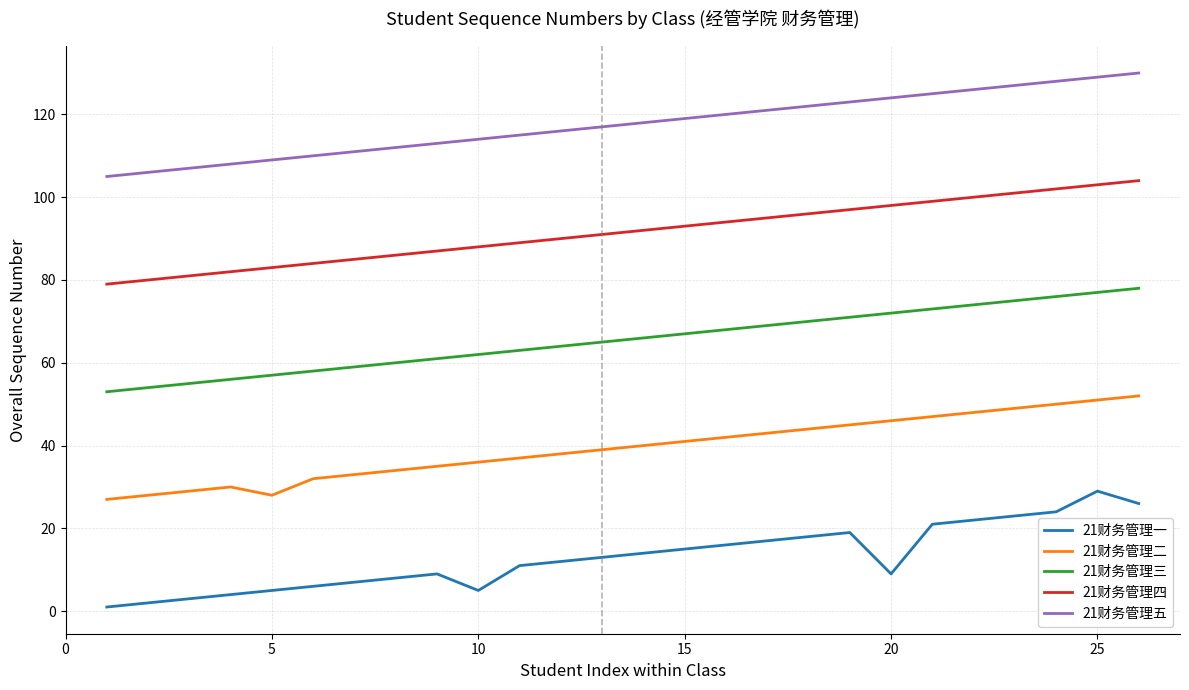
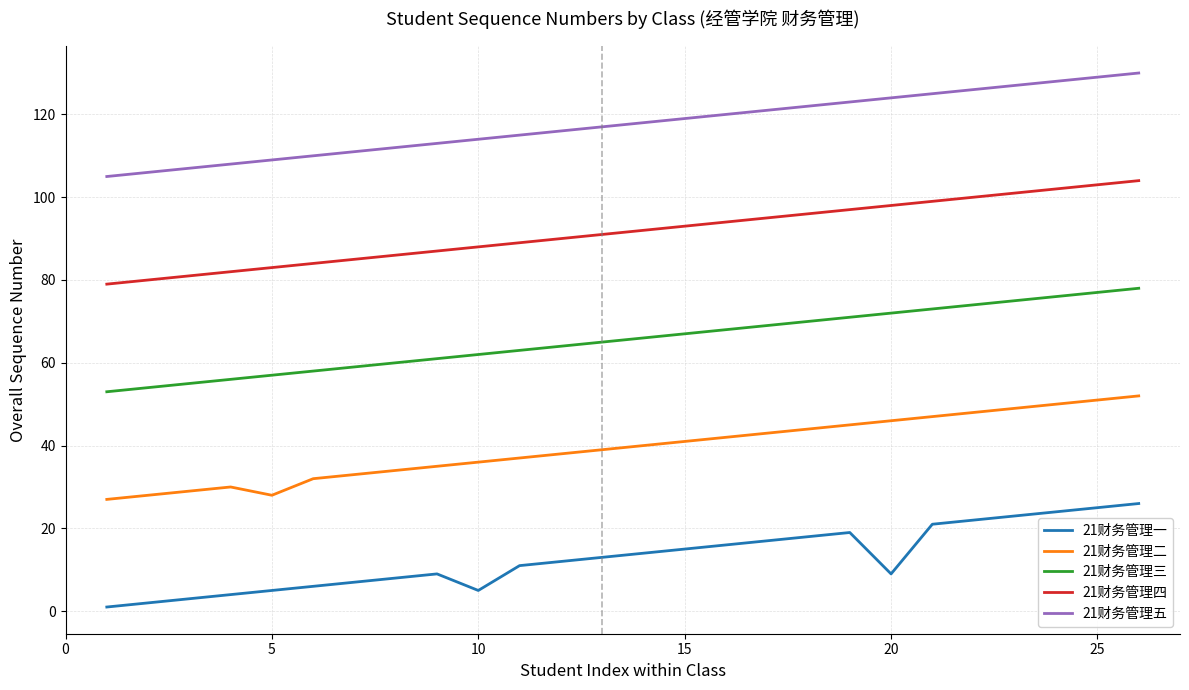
  {
    "21财务管理一": {
      "5": 5,
      "10": 5,
      "15": 15,
      "20": 9,
-     "25": 29
+     "25": 25
    },
    "21财务管理二": {
      "5": 28,
      "10": 36,
      "15": 41,
      "20": 46,
      "25": 51
    },
    "21财务管理三": {
      "5": 57,
      "10": 62,
      "15": 67,
      "20": 72,
      "25": 77
    },
    "21财务管理四": {
      "5": 83,
      "10": 88,
      "15": 93,
      "20": 98,
      "25": 103
    },
    "21财务管理五": {
      "5": 109,
      "10": 114,
      "15": 119,
      "20": 124,
      "25": 129
    }
  }
